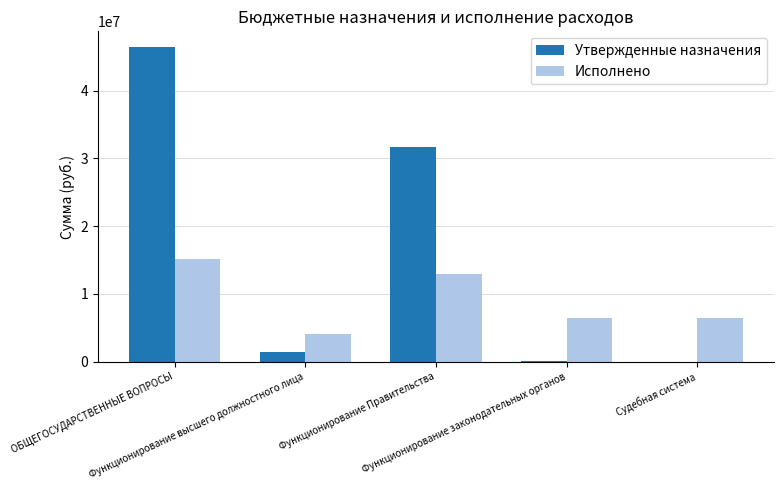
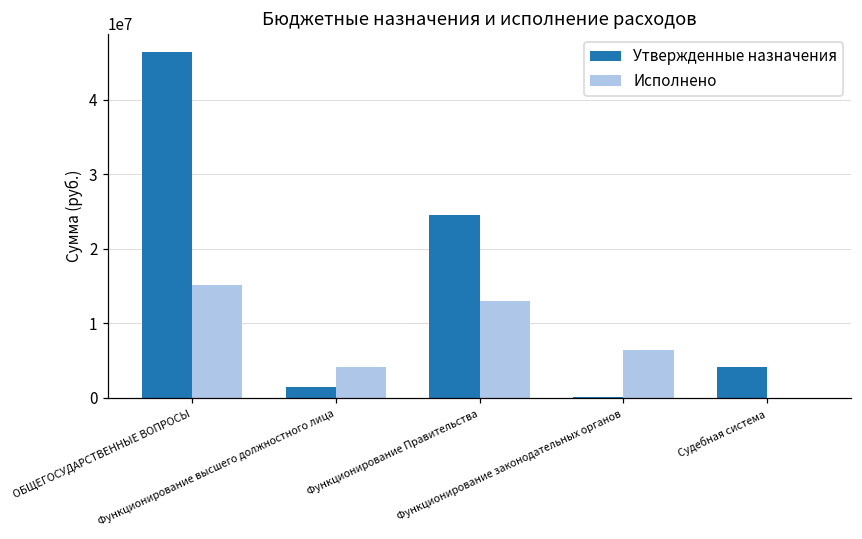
  {
    "Утвержденные назначения": {
      "ОБЩЕГОСУДАРСТВЕННЫЕ ВОПРОСЫ": 46000000,
      "Функционирование высшего должностного лица": 1000000,
-     "Функционирование Правительства": 32000000,
-     "Судебная система": 0
+     "Функционирование Правительства": 25000000,
+     "Судебная система": 4000000
    },
    "Исполнено": {
      "ОБЩЕГОСУДАРСТВЕННЫЕ ВОПРОСЫ": 15000000,
      "Функционирование высшего должностного лица": 4000000,
      "Функционирование Правительства": 13000000,
      "Функционирование законодательных органов": 6000000,
-     "Судебная система": 6000000
+     "Судебная система": 0
    }
  }
